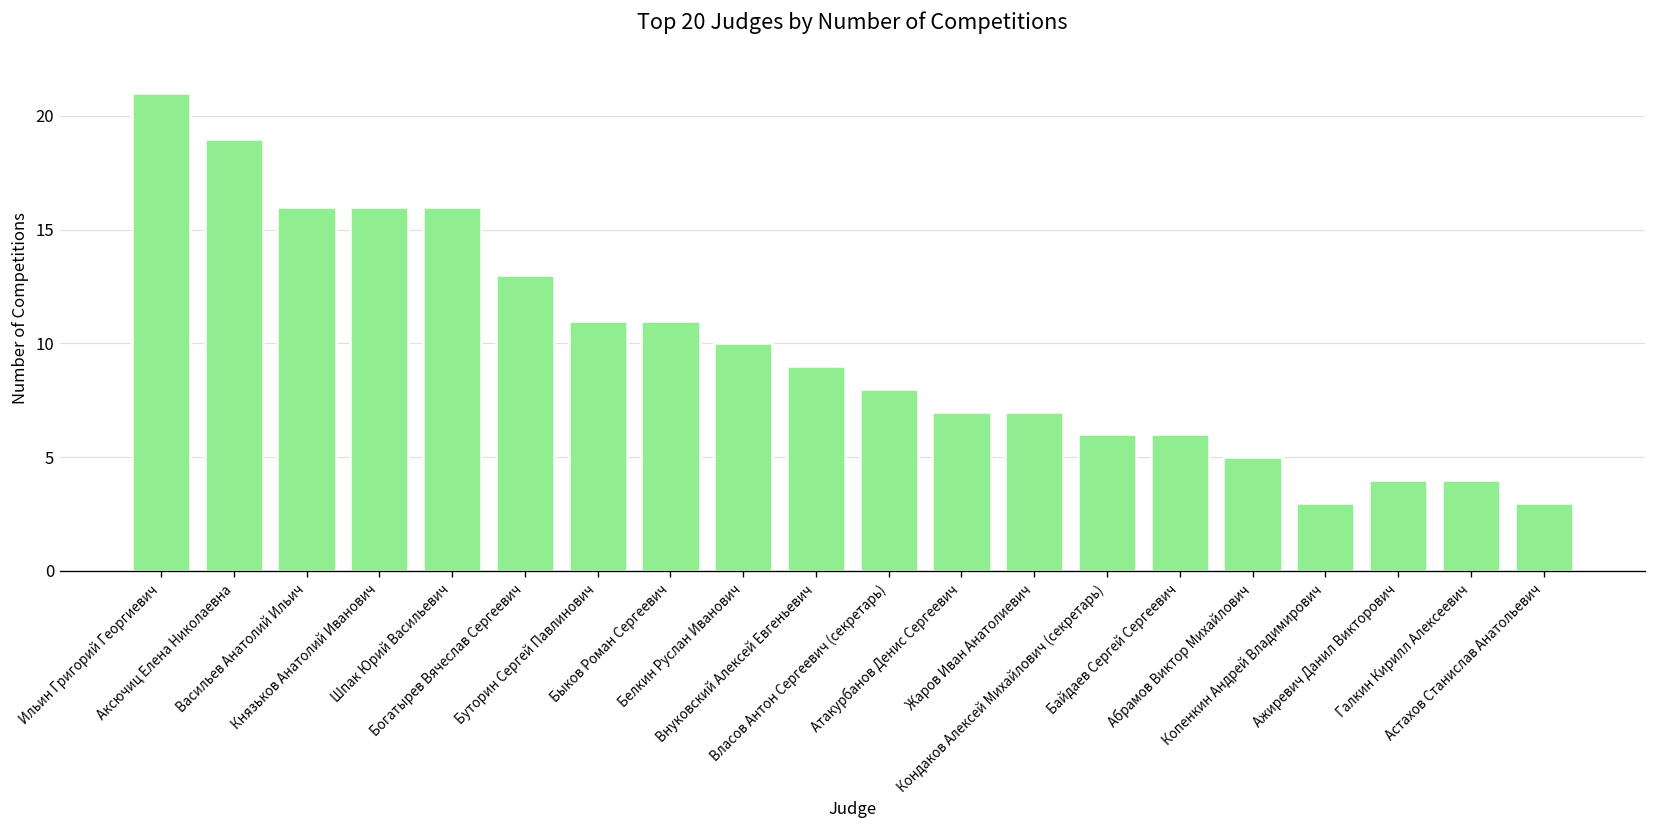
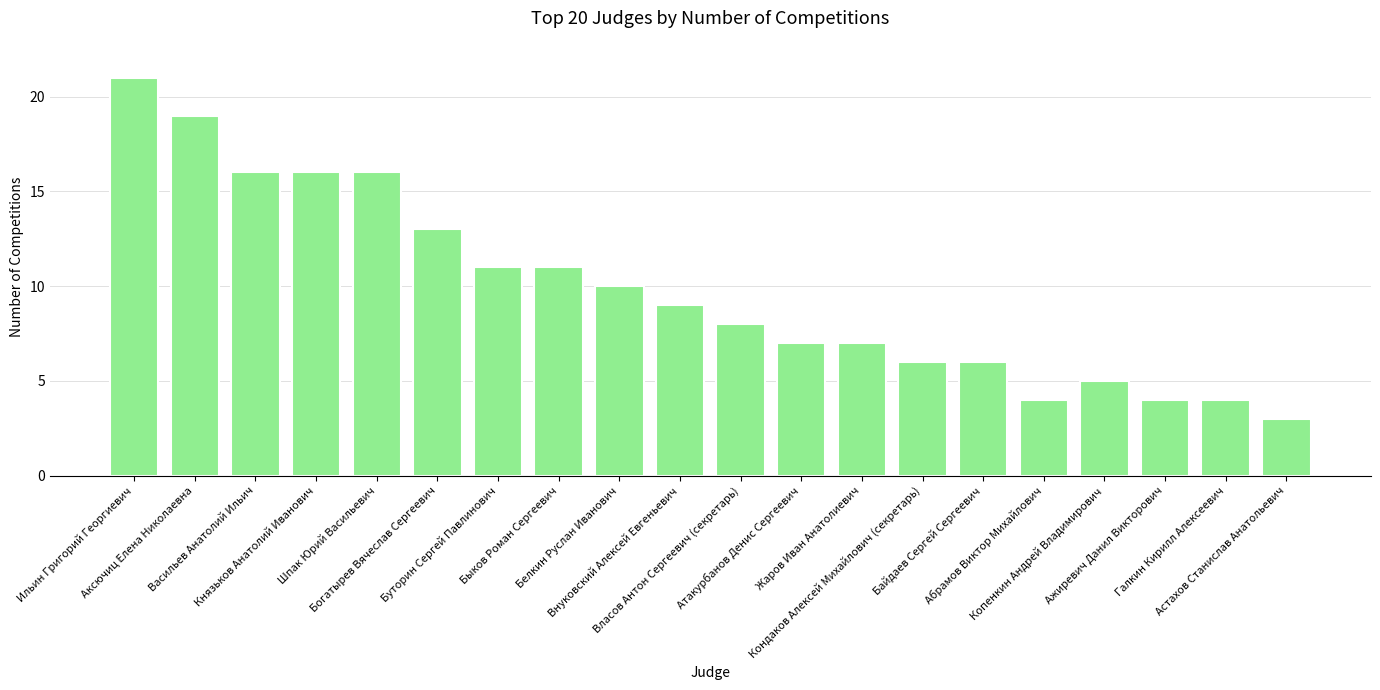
  {
    "Ильин Григорий Георгиевич": 21,
    "Аксючиц Елена Николаевна": 19,
    "Васильев Анатолий Ильич": 16,
    "Князьков Анатолий Иванович": 16,
    "Шпак Юрий Васильевич": 16,
    "Богатырев Вячеслав Сергеевич": 13,
    "Буторин Сергей Павлинович": 11,
    "Быков Роман Сергеевич": 11,
    "Белкин Руслан Иванович": 10,
    "Внуковский Алексей Евгеньевич": 9,
    "Власов Антон Сергеевич (секретарь)": 8,
    "Атакурбанов Денис Сергеевич": 7,
    "Жаров Иван Анатолиевич": 7,
    "Кондаков Алексей Михайлович (секретарь)": 6,
    "Байдаев Сергей Сергеевич": 6,
-   "Абрамов Виктор Михайлович": 5,
-   "Копенкин Андрей Владимирович": 3,
+   "Абрамов Виктор Михайлович": 4,
+   "Копенкин Андрей Владимирович": 5,
    "Ажиревич Данил Викторович": 4,
    "Галкин Кирилл Алексеевич": 4,
    "Астахов Станислав Анатольевич": 3
  }
